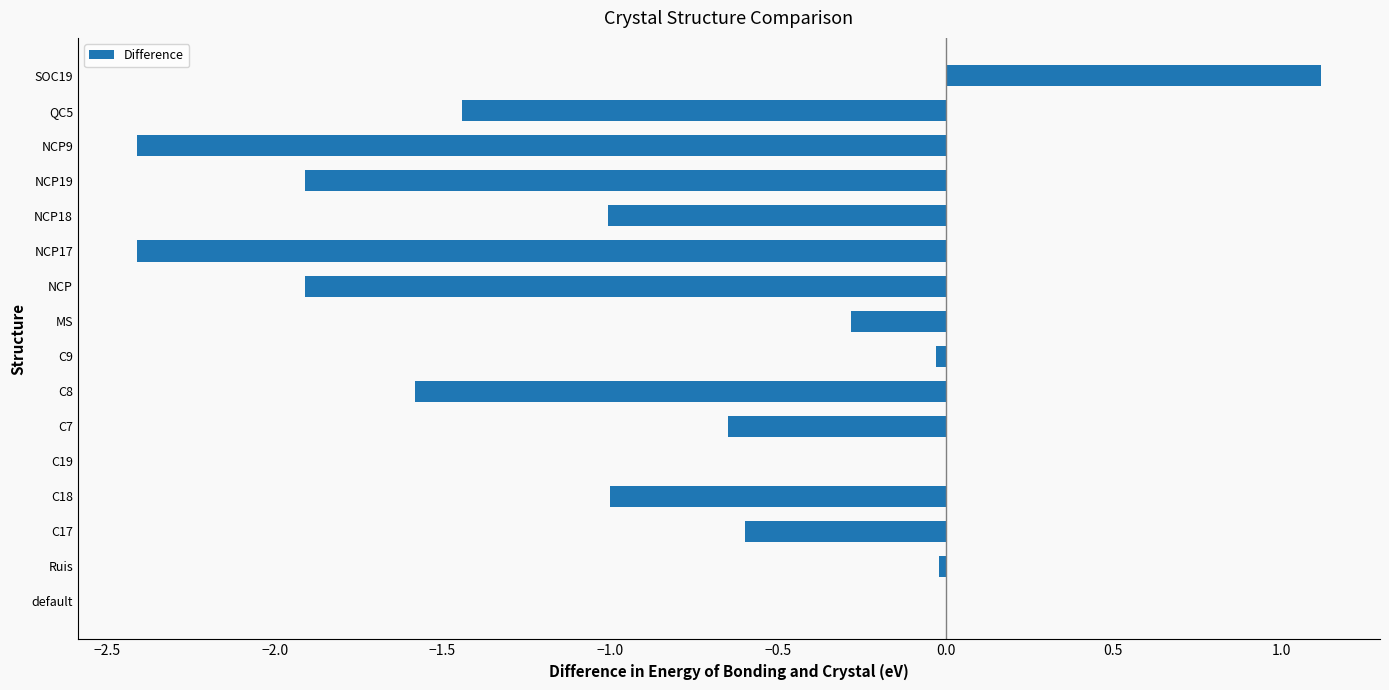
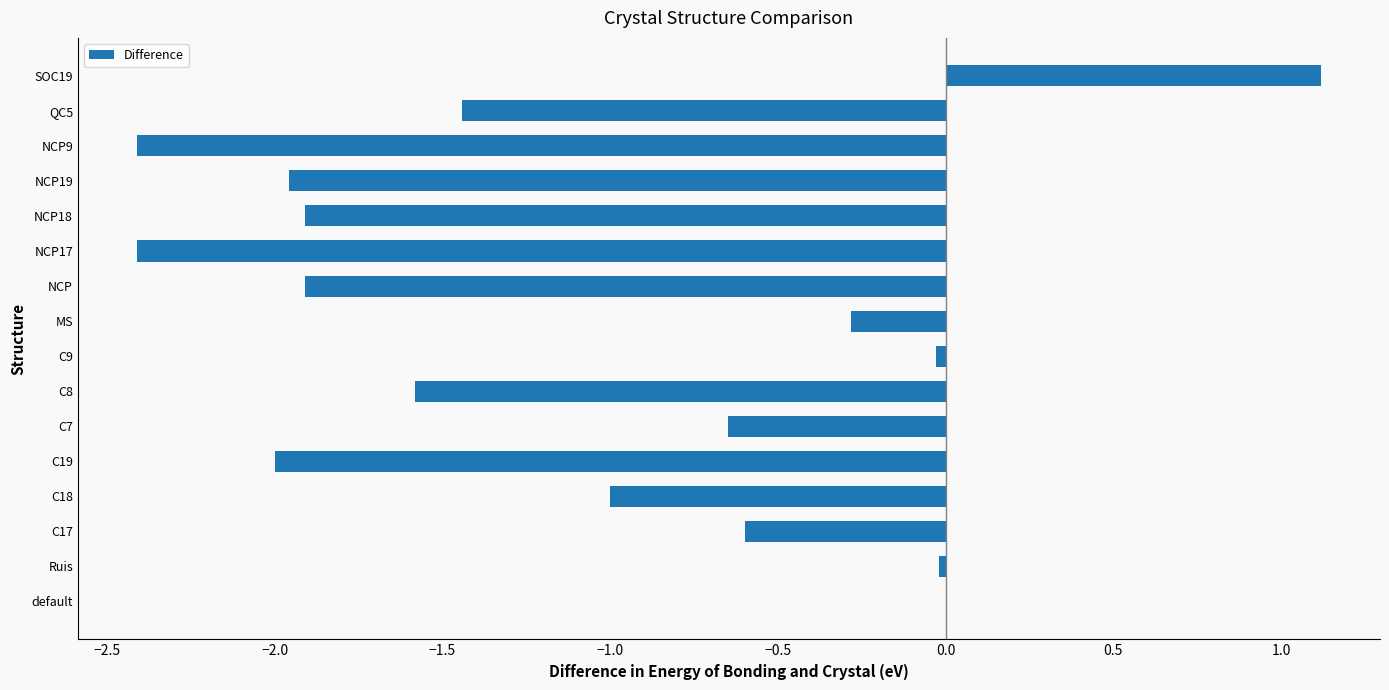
  {
    "SOC19": 1.12,
    "QC5": -1.44,
    "NCP9": -2.41,
-   "NCP19": -1.91,
-   "NCP18": -1.01,
+   "NCP19": -1.96,
+   "NCP18": -1.91,
    "NCP17": -2.41,
    "NCP": -1.91,
    "MS": -0.28,
    "C9": -0.03,
    "C8": -1.58,
    "C7": -0.65,
-   "C19": 0,
+   "C19": -2,
    "C18": -1.00,
    "C17": -0.60,
    "Ruis": -0.02,
    "default": 0.00
  }
